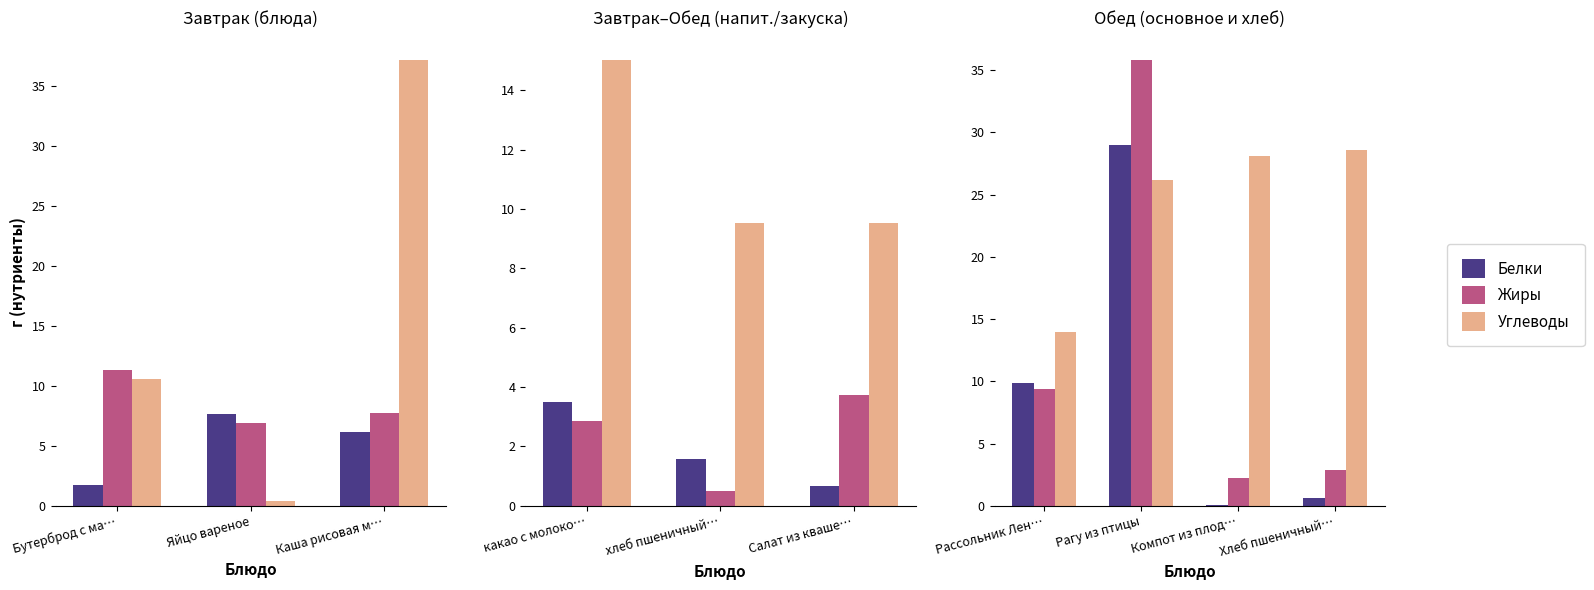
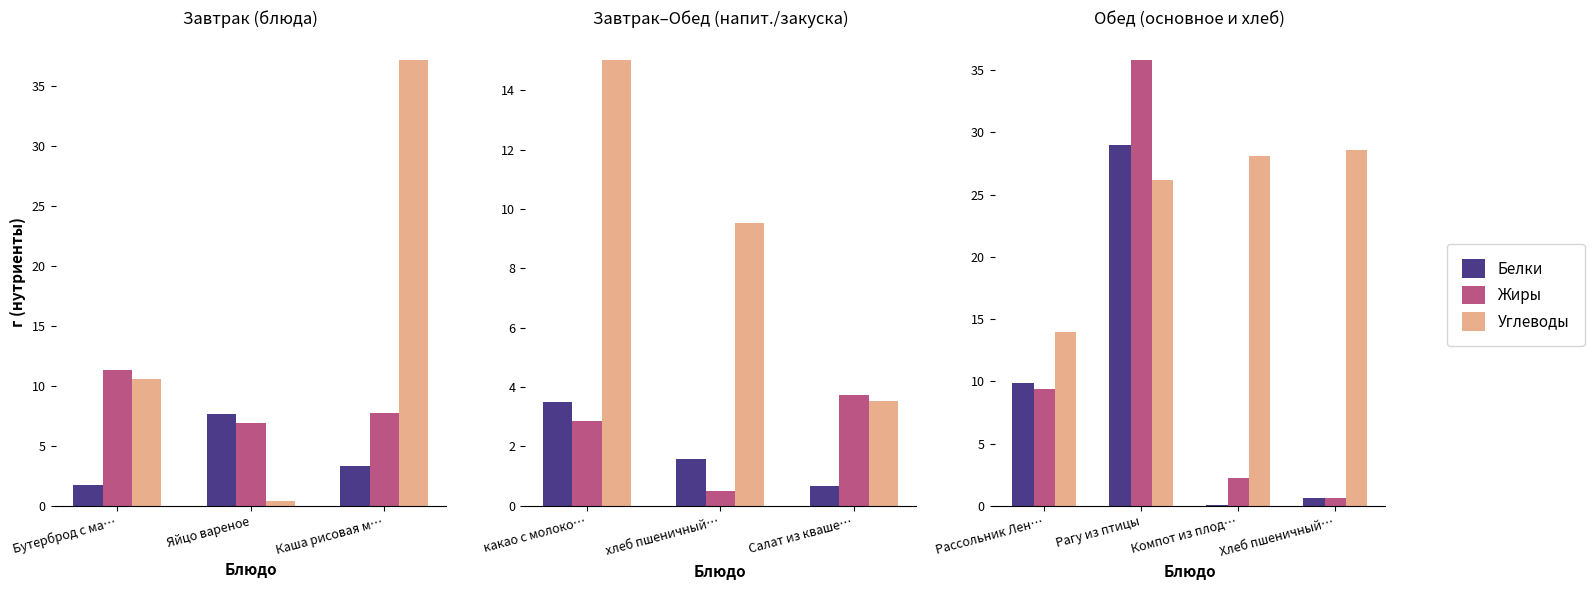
  {
    "Завтрак (блюда)": {
      "Белки": {
        "Бутерброд с ма…": 1.7,
        "Яйцо вареное": 7.7,
-       "Каша рисовая м…": 6.2
+       "Каша рисовая м…": 3.3
      },
      "Жиры": {
        "Бутерброд с ма…": 11.3,
        "Яйцо вареное": 6.9,
        "Каша рисовая м…": 7.7
      },
      "Углеводы": {
        "Бутерброд с ма…": 10.6,
        "Яйцо вареное": 0.4,
        "Каша рисовая м…": 37.2
      }
    },
    "Завтрак–Обед (напит./закуска)": {
      "Белки": {
        "какао с молоко…": 3.5,
        "хлеб пшеничный…": 1.6,
        "Салат из кваше…": 0.7
      },
      "Жиры": {
        "какао с молоко…": 2.9,
        "хлеб пшеничный…": 0.5,
        "Салат из кваше…": 3.7
      },
      "Углеводы": {
        "какао с молоко…": 15.0,
        "хлеб пшеничный…": 9.5,
-       "Салат из кваше…": 9.5
+       "Салат из кваше…": 3.5
      }
    },
    "Обед (основное и хлеб)": {
      "Белки": {
        "Рассольник Лен…": 9.9,
        "Рагу из птицы": 29.0,
        "Хлеб пшеничный…": 0.6
      },
      "Жиры": {
        "Рассольник Лен…": 9.3,
        "Рагу из птицы": 35.8,
        "Компот из плод…": 2.2,
-       "Хлеб пшеничный…": 2.9
+       "Хлеб пшеничный…": 0.6
      },
      "Углеводы": {
        "Рассольник Лен…": 14.0,
        "Рагу из птицы": 26.2,
        "Компот из плод…": 28.1,
        "Хлеб пшеничный…": 28.6
      }
    }
  }
